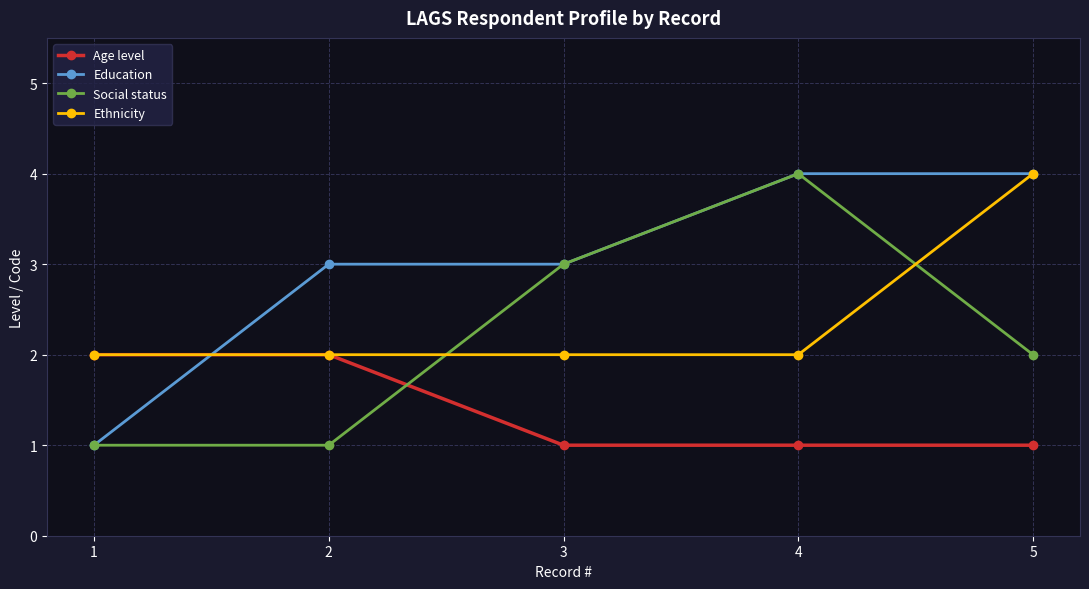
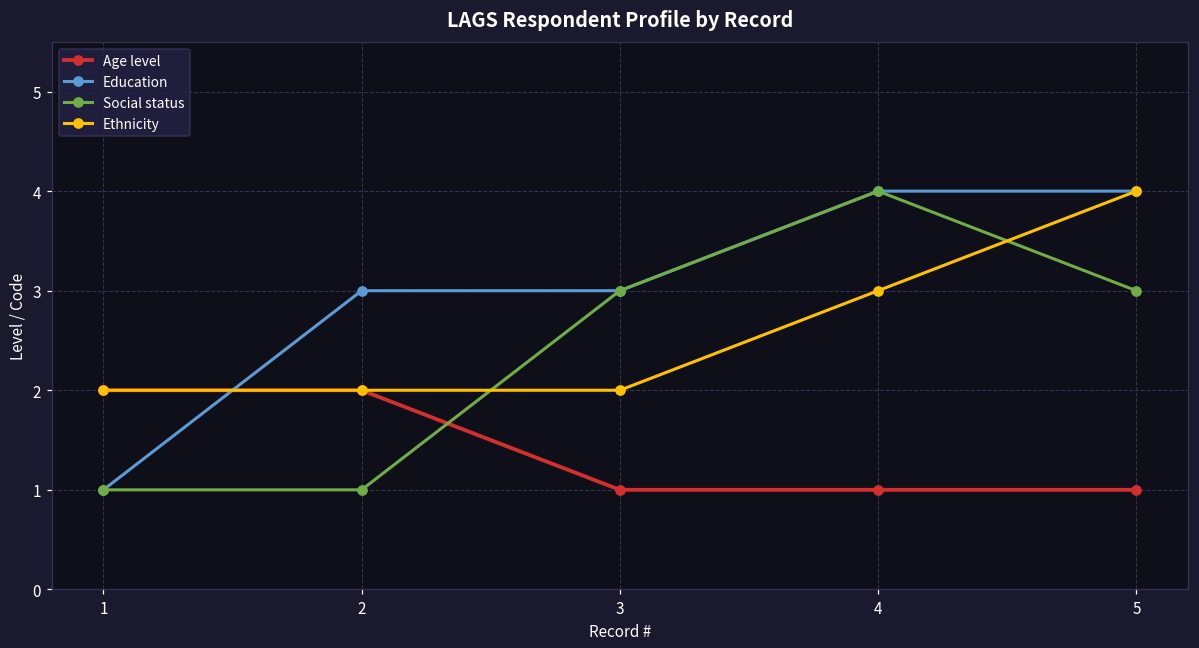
  {
    "Age level": {
      "3": 1,
      "4": 1,
      "5": 1
    },
    "Education": {
      "2": 3
    },
    "Social status": {
      "2": 1,
-     "5": 2
+     "5": 3
    },
    "Ethnicity": {
      "3": 2,
-     "4": 2
+     "4": 3
    }
  }
